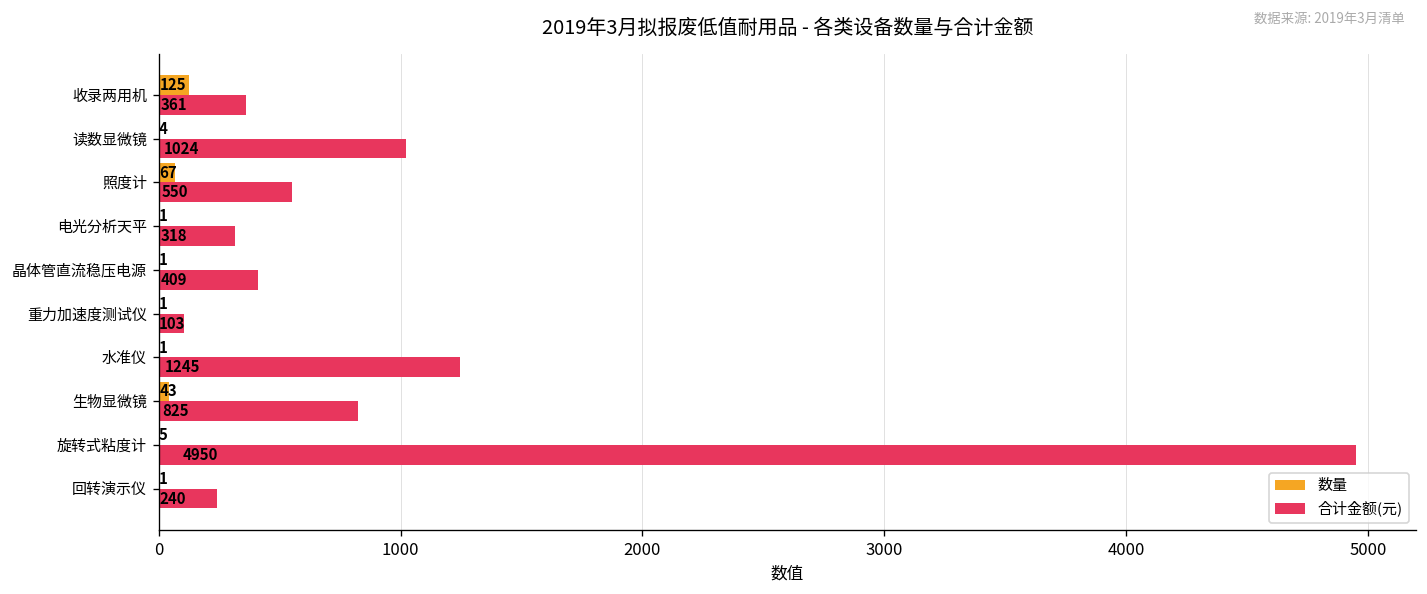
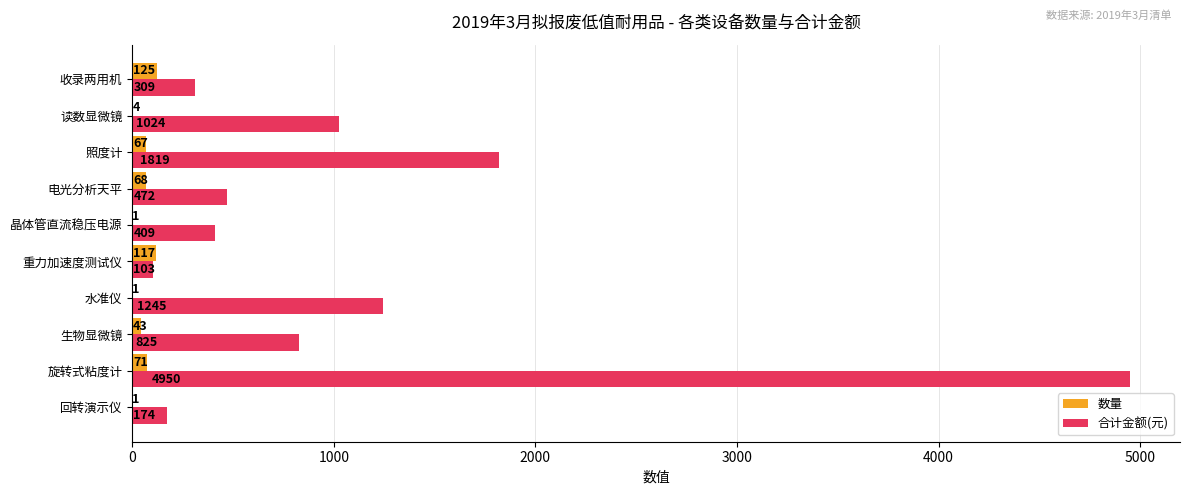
  {
    "数量": {
      "收录两用机": 125,
      "读数显微镜": 4,
      "照度计": 67,
-     "电光分析天平": 1,
+     "电光分析天平": 68,
      "晶体管直流稳压电源": 1,
-     "重力加速度测试仪": 1,
+     "重力加速度测试仪": 117,
      "水准仪": 1,
      "生物显微镜": 43,
-     "旋转式粘度计": 5,
+     "旋转式粘度计": 71,
      "回转演示仪": 1
    },
    "合计金额(元)": {
-     "收录两用机": 361,
+     "收录两用机": 309,
      "读数显微镜": 1024,
-     "照度计": 550,
-     "电光分析天平": 318,
+     "照度计": 1819,
+     "电光分析天平": 472,
      "晶体管直流稳压电源": 409,
      "重力加速度测试仪": 103,
      "水准仪": 1245,
      "生物显微镜": 825,
      "旋转式粘度计": 4950,
-     "回转演示仪": 240
+     "回转演示仪": 174
    }
  }
